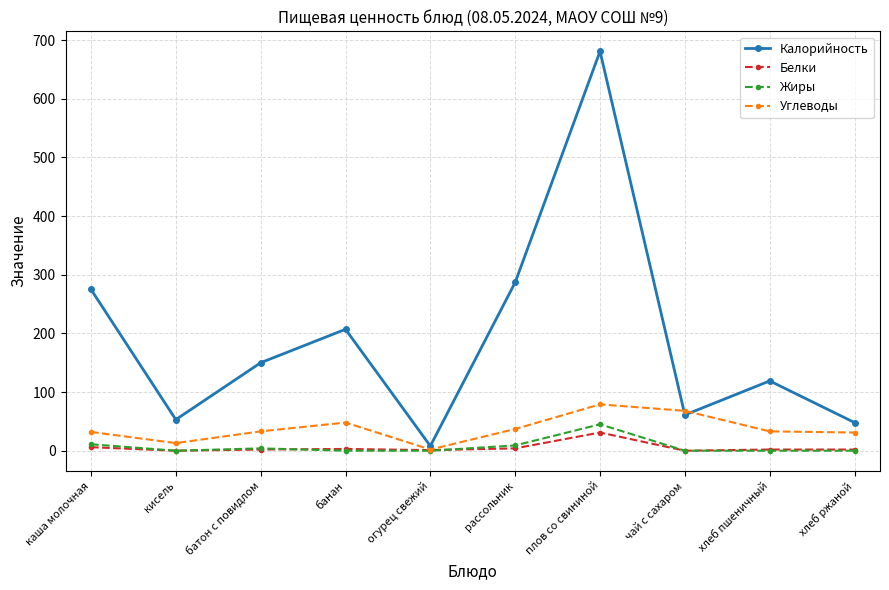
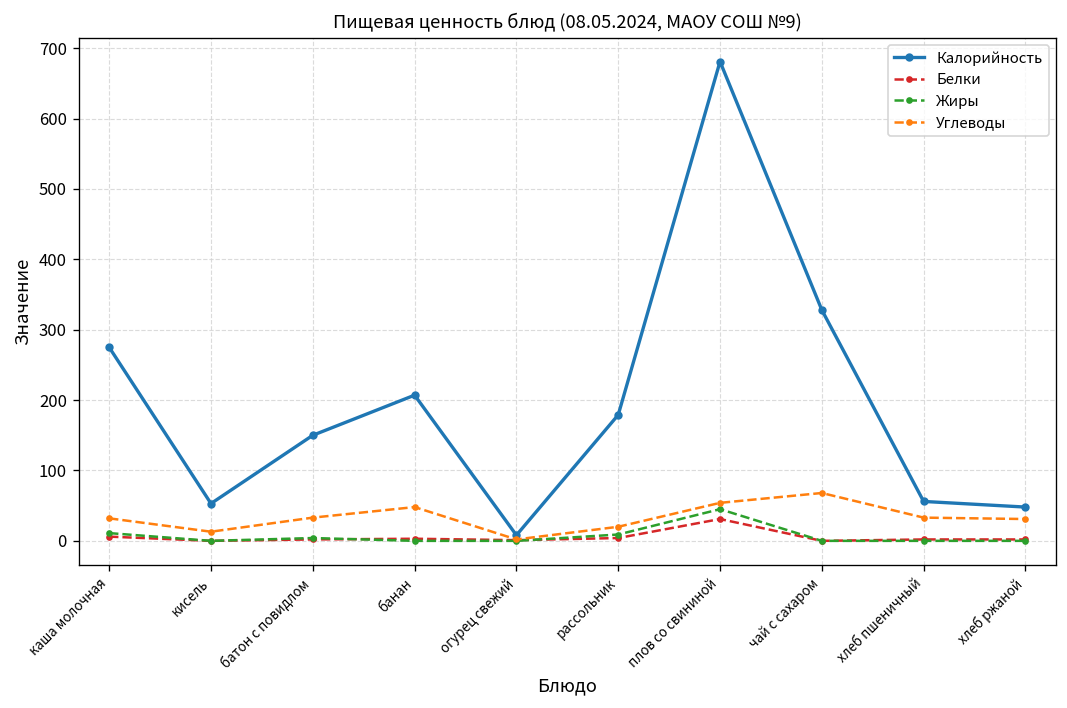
  {
    "Калорийность": {
      "каша молочная": 280,
      "кисель": 50,
      "батон с повидлом": 150,
      "банан": 210,
      "огурец свежий": 10,
-     "рассольник": 290,
+     "рассольник": 180,
      "плов со свининой": 680,
-     "чай с сахаром": 60,
-     "хлеб пшеничный": 120,
+     "чай с сахаром": 330,
+     "хлеб пшеничный": 60,
      "хлеб ржаной": 50
    },
    "Белки": {
      "каша молочная": 10,
      "рассольник": 0,
      "плов со свининой": 30
    },
    "Жиры": {
      "каша молочная": 10,
      "рассольник": 10,
      "плов со свининой": 50
    },
    "Углеводы": {
      "каша молочная": 30,
      "кисель": 10,
      "батон с повидлом": 30,
      "банан": 50,
-     "рассольник": 40,
-     "плов со свининой": 80,
+     "рассольник": 20,
+     "плов со свининой": 50,
      "чай с сахаром": 70,
      "хлеб пшеничный": 30,
      "хлеб ржаной": 30
    }
  }
